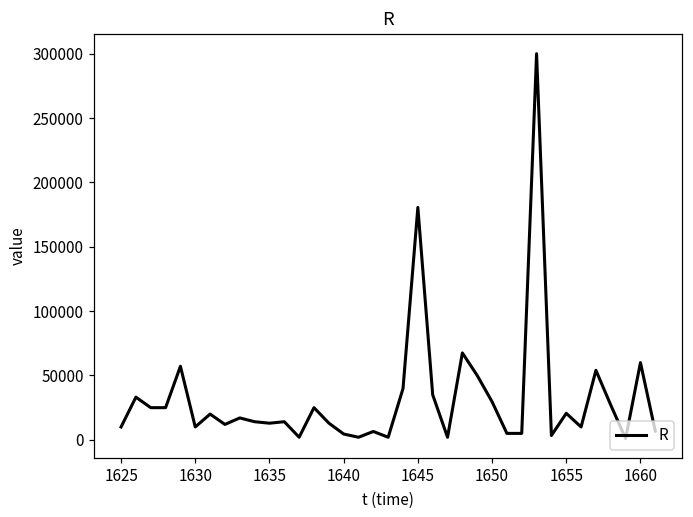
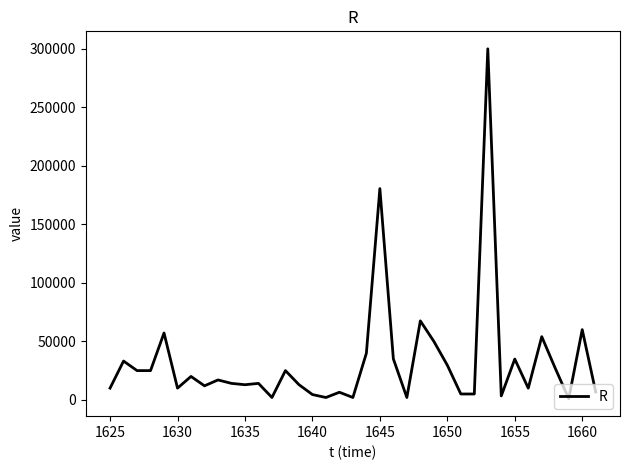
  {
    "1625": 10000,
    "1630": 10000,
    "1635": 13000,
    "1640": 5000,
    "1645": 181000,
    "1650": 30000,
-   "1655": 21000,
+   "1655": 35000,
    "1660": 60000
  }
